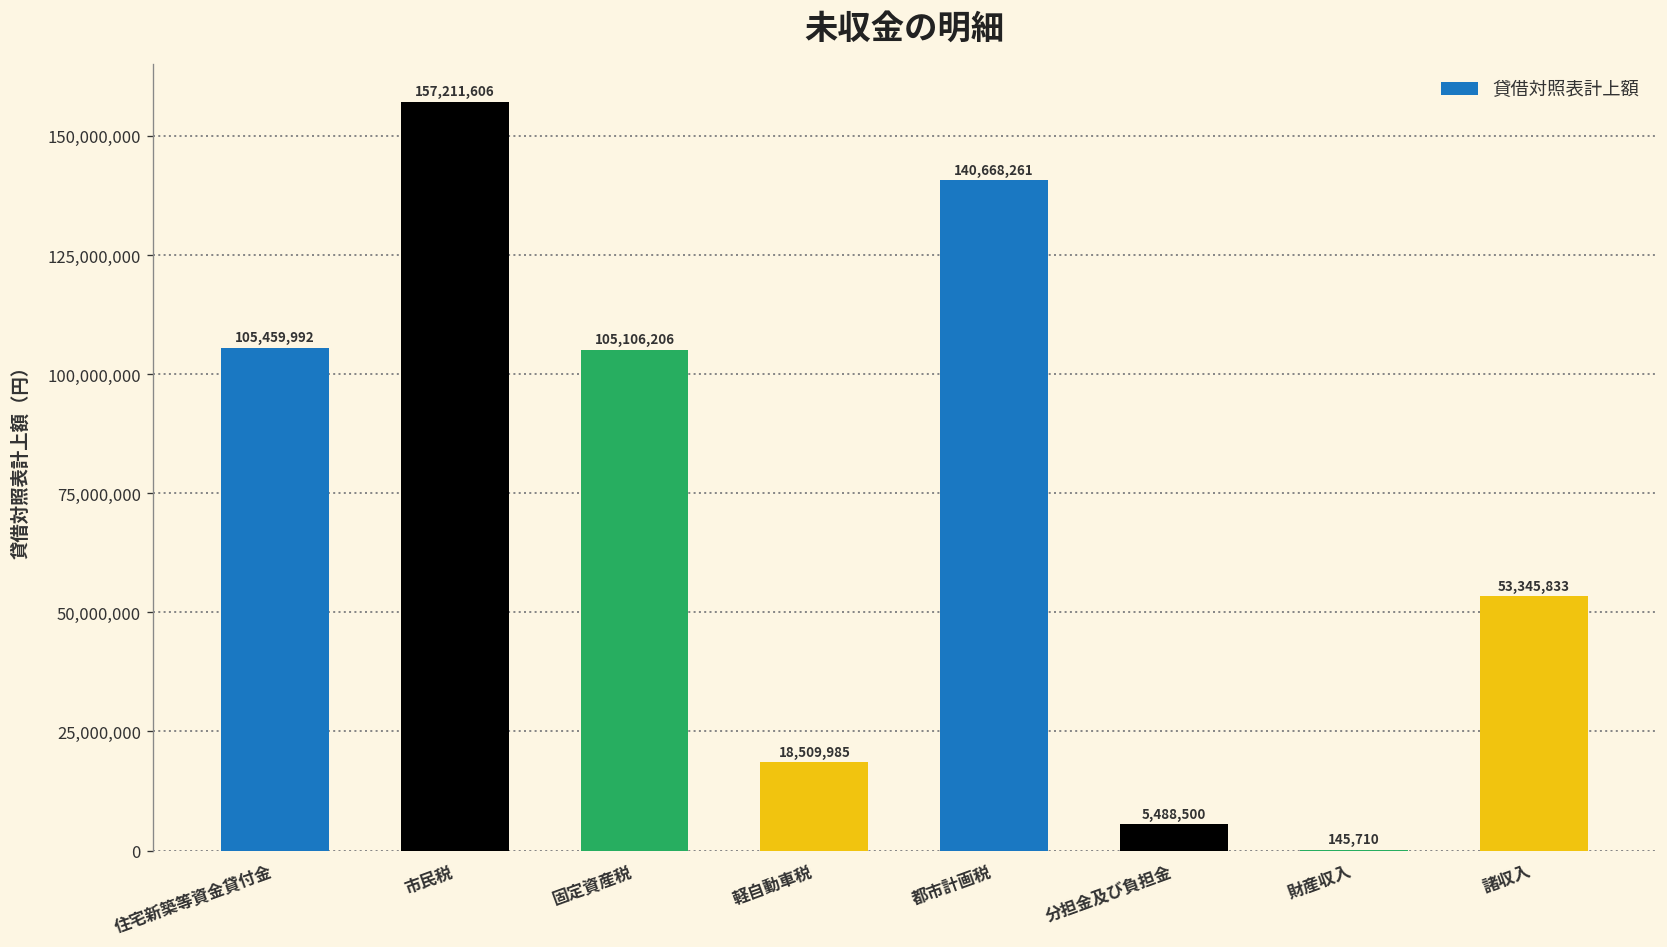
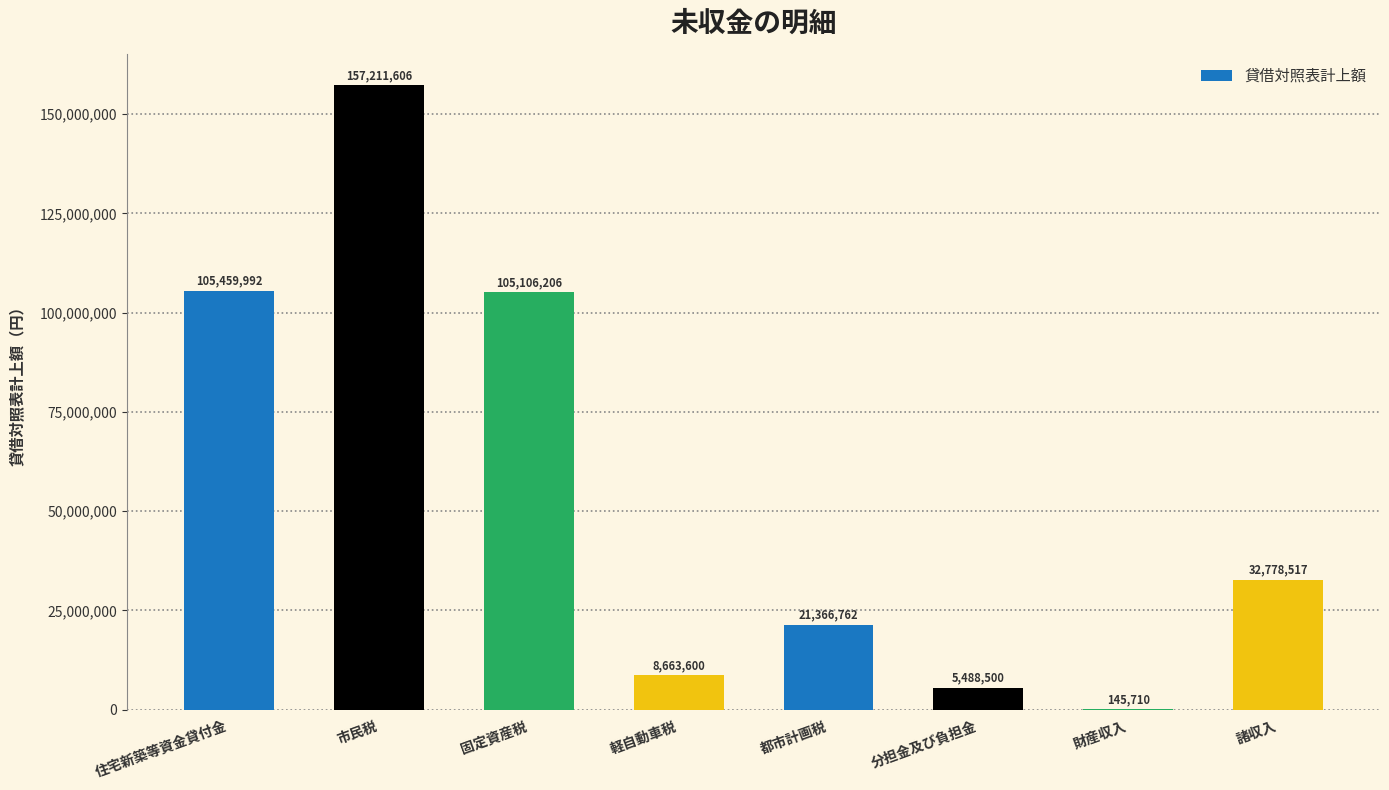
  {
    "住宅新築等資金貸付金": "105,459,992",
    "市民税": "157,211,606",
    "固定資産税": "105,106,206",
-   "軽自動車税": "18,509,985",
-   "都市計画税": "140,668,261",
+   "軽自動車税": "8,663,600",
+   "都市計画税": "21,366,762",
    "分担金及び負担金": "5,488,500",
    "財産収入": "145,710",
-   "諸収入": "53,345,833"
+   "諸収入": "32,778,517"
  }
